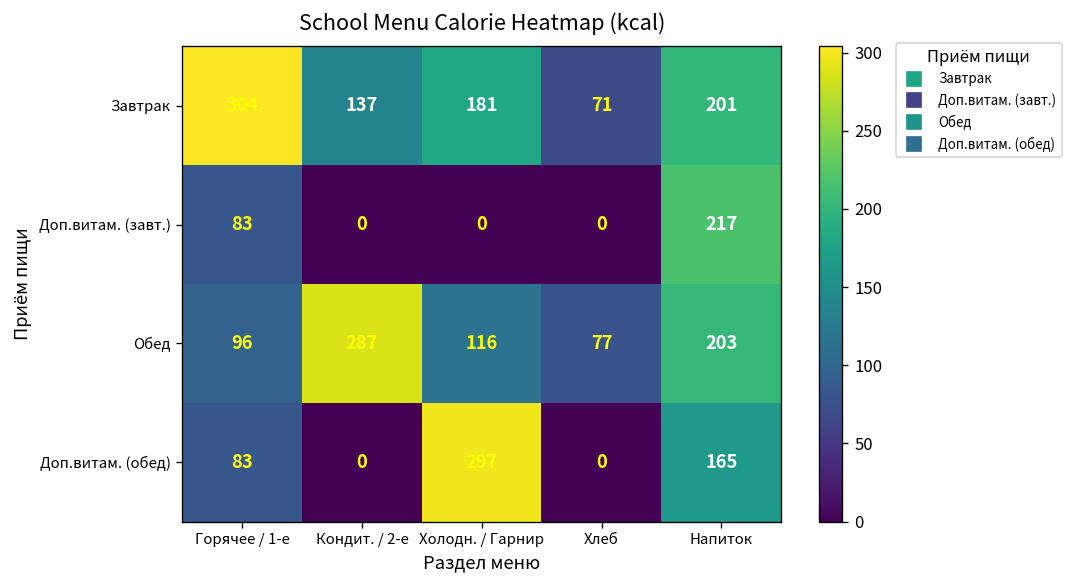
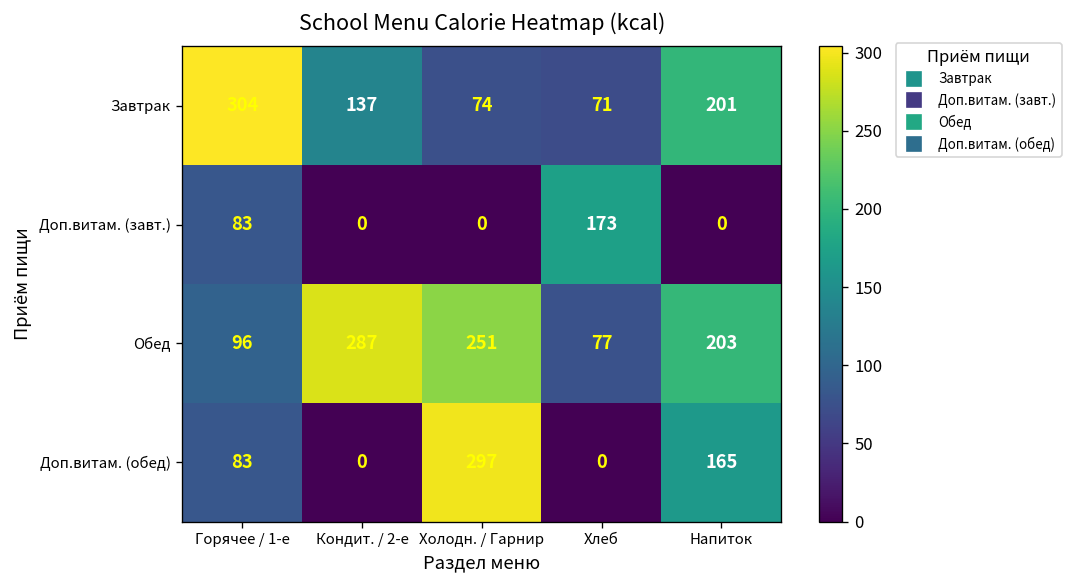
  {
    "Завтрак": {
      "Кондит. / 2-е": 137,
-     "Холодн. / Гарнир": 181,
+     "Холодн. / Гарнир": 74,
      "Хлеб": 71,
      "Напиток": 201
    },
    "Доп.витам. (завт.)": {
      "Горячее / 1-е": 83,
      "Кондит. / 2-е": 0,
      "Холодн. / Гарнир": 0,
-     "Хлеб": 0,
-     "Напиток": 217
+     "Хлеб": 173,
+     "Напиток": 0
    },
    "Обед": {
      "Горячее / 1-е": 96,
-     "Холодн. / Гарнир": 116,
+     "Холодн. / Гарнир": 251,
      "Хлеб": 77,
      "Напиток": 203
    },
    "Доп.витам. (обед)": {
      "Горячее / 1-е": 83,
      "Кондит. / 2-е": 0,
      "Хлеб": 0,
      "Напиток": 165
    }
  }
